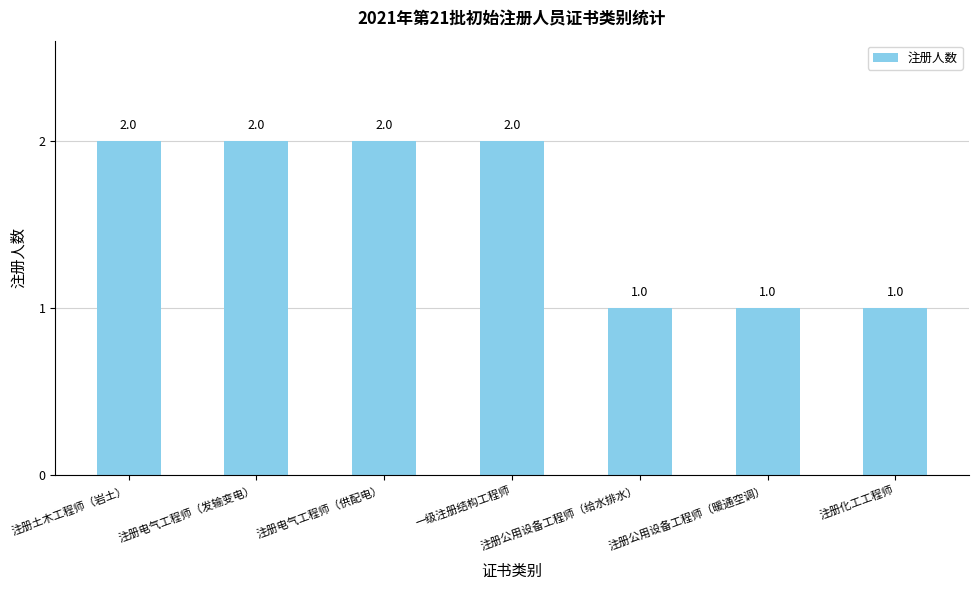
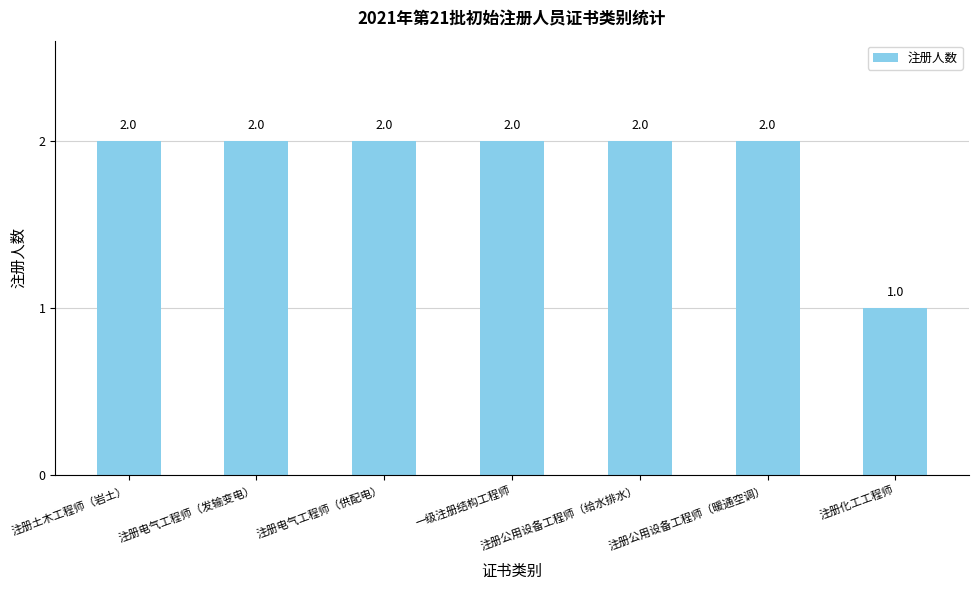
  {
    "注册土木工程师（岩土）": 2.0,
    "注册电气工程师（发输变电）": 2.0,
    "注册电气工程师（供配电）": 2.0,
    "一级注册结构工程师": 2.0,
-   "注册公用设备工程师（给水排水）": 1.0,
-   "注册公用设备工程师（暖通空调）": 1.0,
+   "注册公用设备工程师（给水排水）": 2.0,
+   "注册公用设备工程师（暖通空调）": 2.0,
    "注册化工工程师": 1.0
  }
